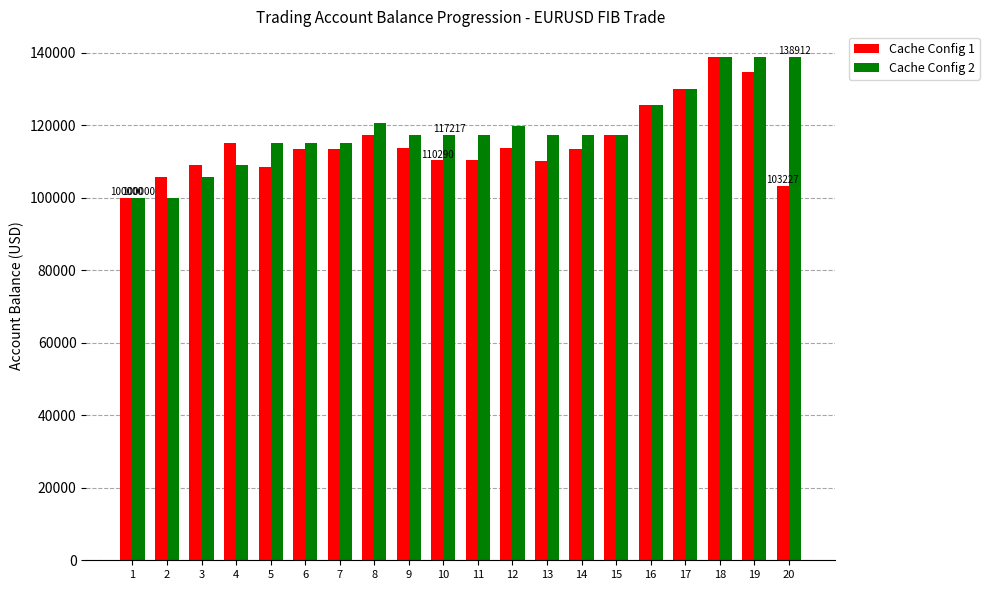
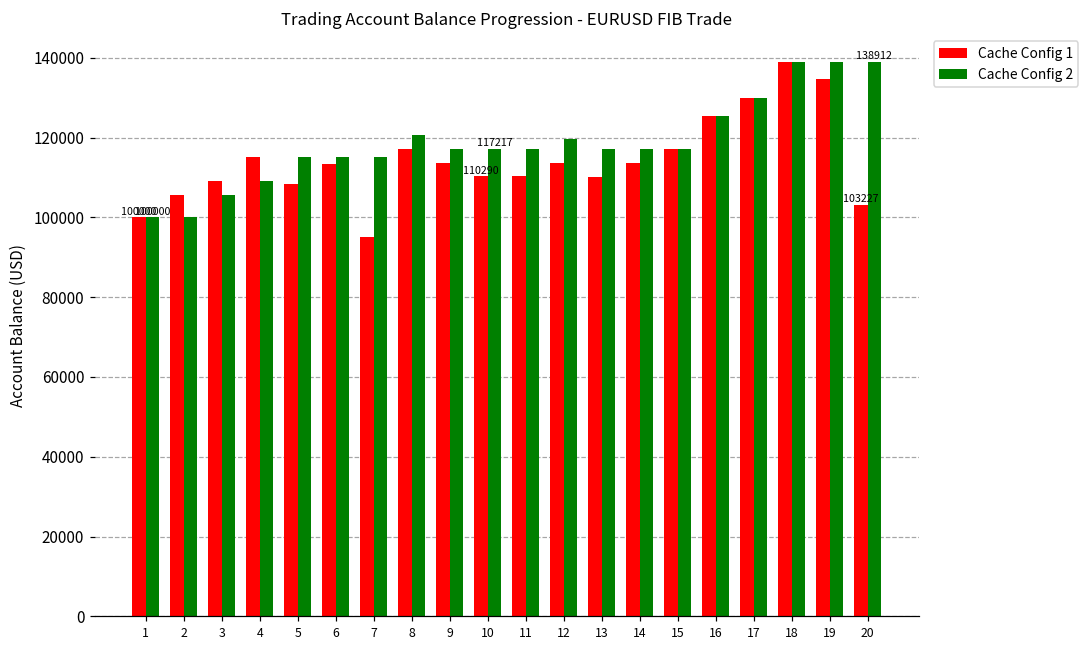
  {
    "Cache Config 1": {
      "2": 106000,
      "3": 109000,
      "4": 115000,
      "5": 108000,
      "6": 113000,
-     "7": 113000,
+     "7": 95000,
      "8": 117000,
      "9": 114000,
      "12": 114000,
      "13": 110000,
      "14": 114000,
      "15": 117000,
      "16": 126000,
      "17": 130000,
      "18": 139000,
      "19": 135000
    },
    "Cache Config 2": {
      "20": 138912
    }
  }
